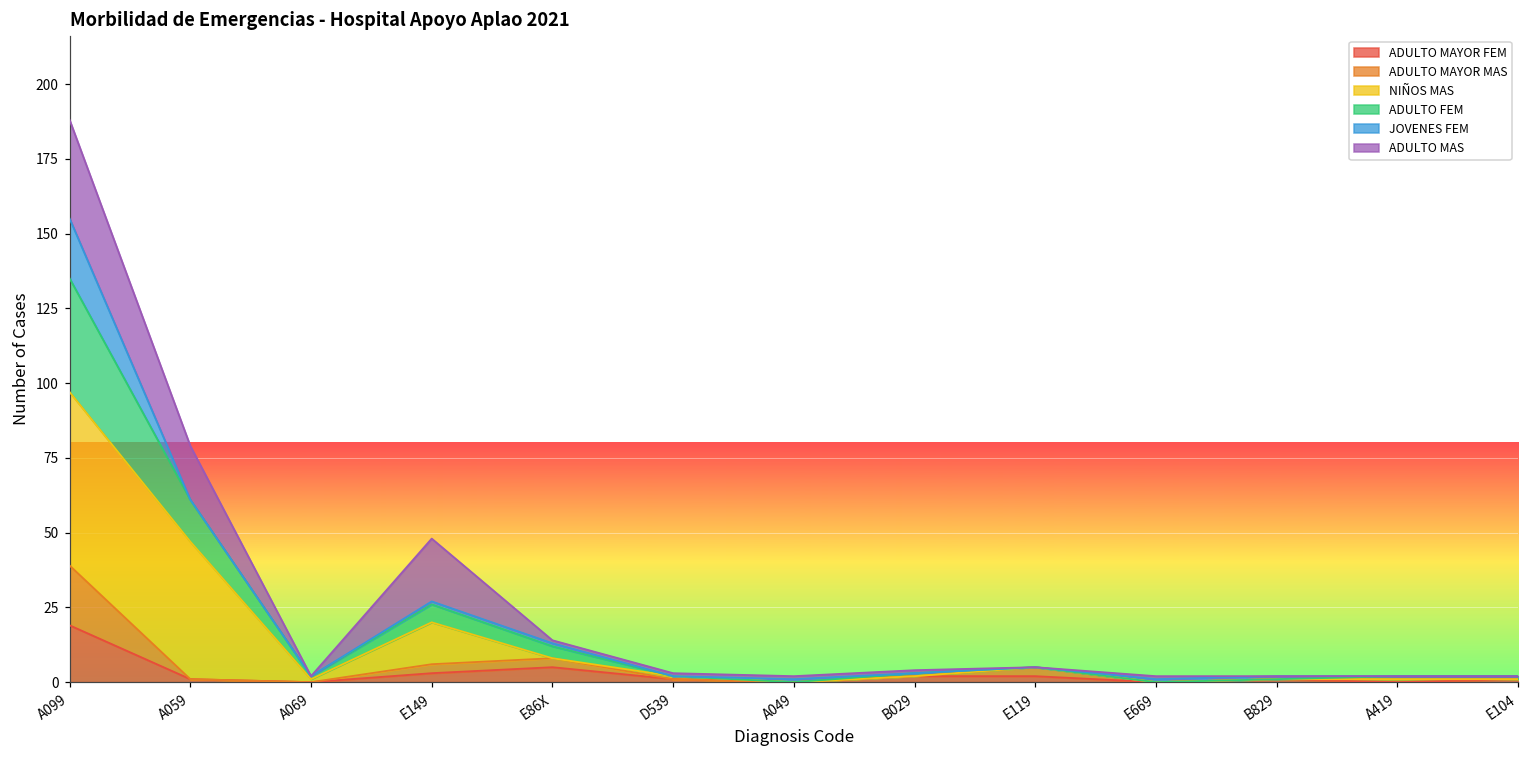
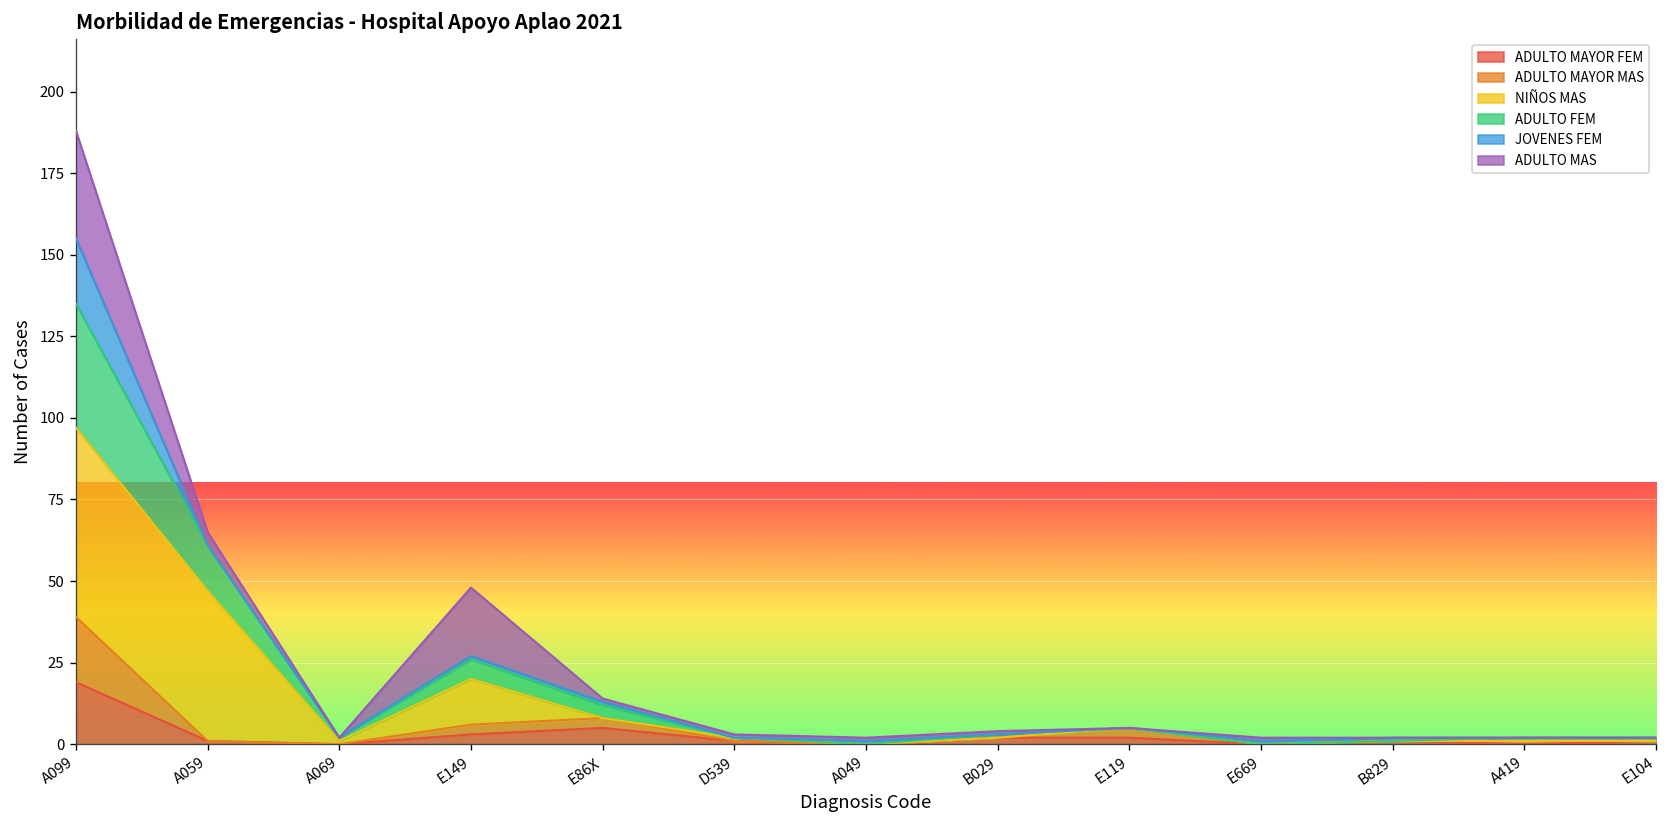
  {
    "NIÑOS MAS": {
      "A099": 58,
      "A059": 46,
      "A069": 1,
      "E149": 14
    },
    "ADULTO FEM": {
      "A099": 38,
      "E149": 6,
      "E86X": 4
    },
    "JOVENES FEM": {
      "A099": 20,
      "E149": 1,
      "E86X": 1,
      "A049": 1,
      "E669": 1
    },
    "ADULTO MAS": {
      "A099": 33,
-     "A059": 18,
+     "A059": 4,
      "E149": 21,
      "E86X": 1,
      "D539": 1,
      "A049": 1,
      "B029": 1,
      "E669": 1
    }
  }
